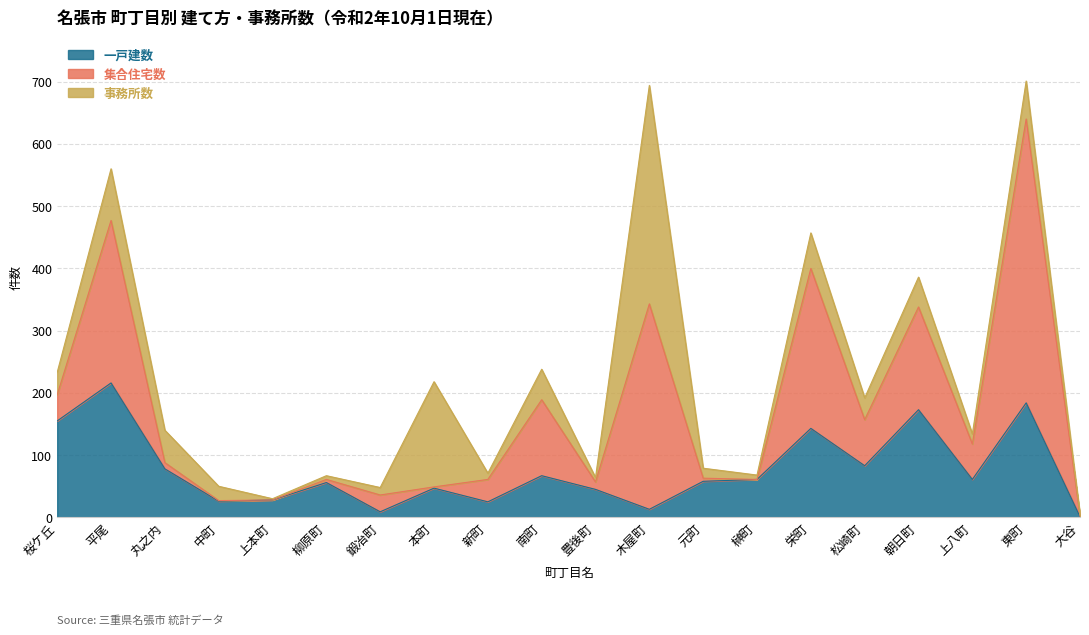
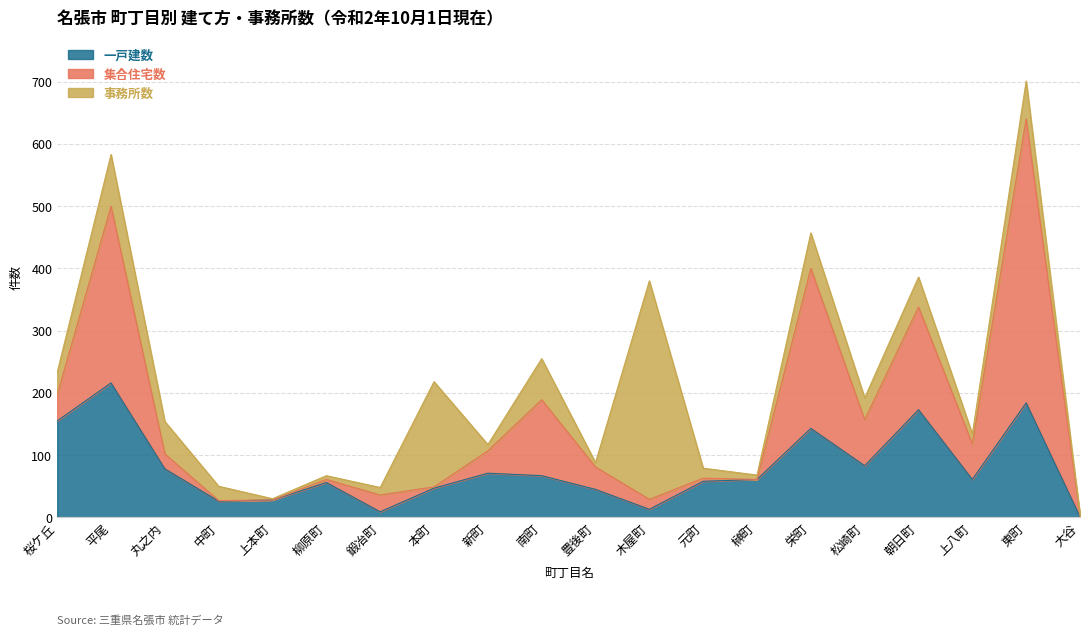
  {
    "一戸建数": {
      "桜ケ丘": 160,
      "平尾": 220,
      "丸之内": 80,
      "柳原町": 60,
      "鍛冶町": 10,
-     "新町": 30,
+     "新町": 70,
      "南町": 70,
      "豊後町": 50,
      "木屋町": 10,
      "元町": 60,
      "栄町": 140,
      "松崎町": 80,
      "朝日町": 170,
      "上八町": 60,
      "東町": 180
    },
    "集合住宅数": {
      "桜ケ丘": 40,
-     "平尾": 260,
-     "丸之内": 10,
+     "平尾": 280,
+     "丸之内": 20,
      "柳原町": 10,
      "鍛冶町": 30,
      "新町": 40,
      "南町": 120,
-     "豊後町": 10,
-     "木屋町": 330,
+     "豊後町": 40,
+     "木屋町": 20,
      "元町": 10,
      "栄町": 260,
      "松崎町": 70,
      "朝日町": 170,
      "上八町": 60,
      "東町": 460
    },
    "事務所数": {
      "桜ケ丘": 40,
      "平尾": 80,
      "丸之内": 50,
      "中町": 20,
      "柳原町": 10,
      "鍛冶町": 10,
      "本町": 170,
      "新町": 10,
-     "南町": 50,
+     "南町": 70,
      "豊後町": 10,
      "木屋町": 350,
      "元町": 20,
      "榊町": 10,
      "栄町": 60,
      "松崎町": 40,
      "朝日町": 50,
      "上八町": 20,
      "東町": 60
    }
  }
